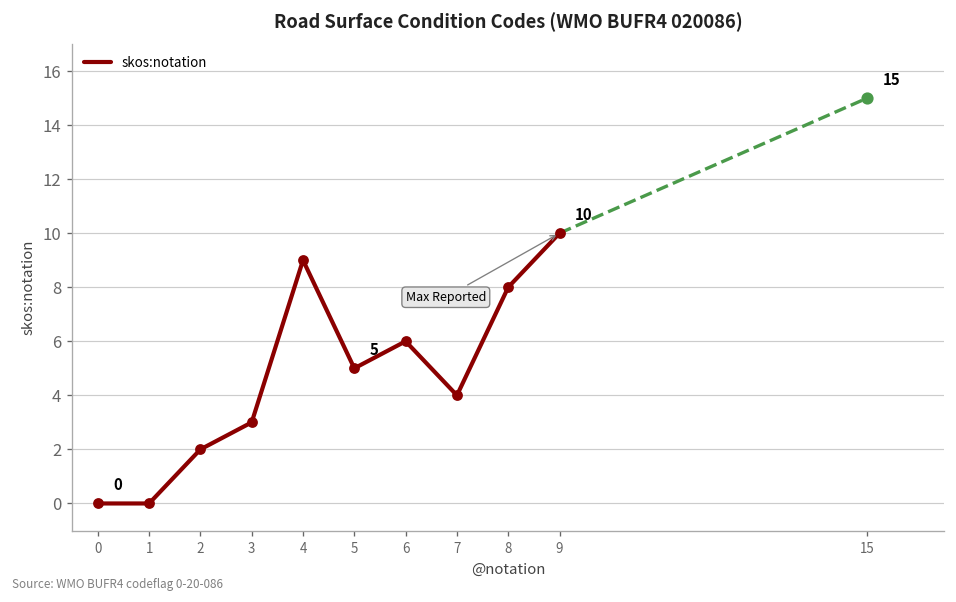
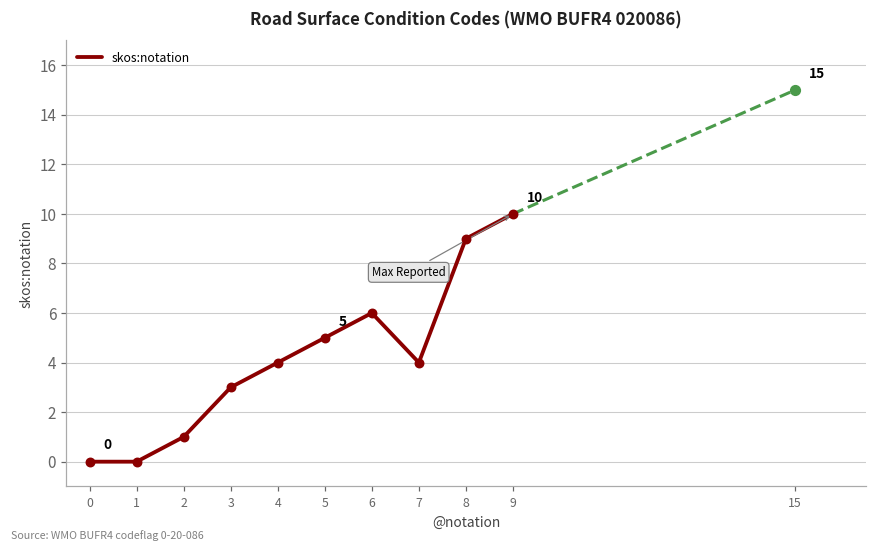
  {
    "skos:notation": {
-     "2": 2,
+     "2": 1,
      "3": 3,
-     "4": 9,
+     "4": 4,
      "6": 6,
      "7": 4,
-     "8": 8
+     "8": 9
    }
  }
